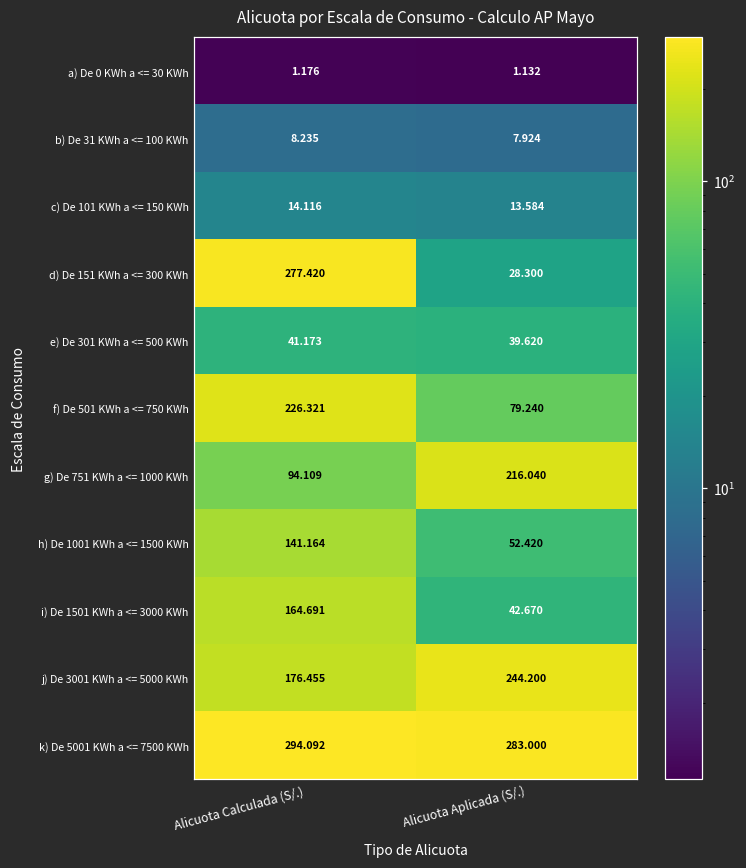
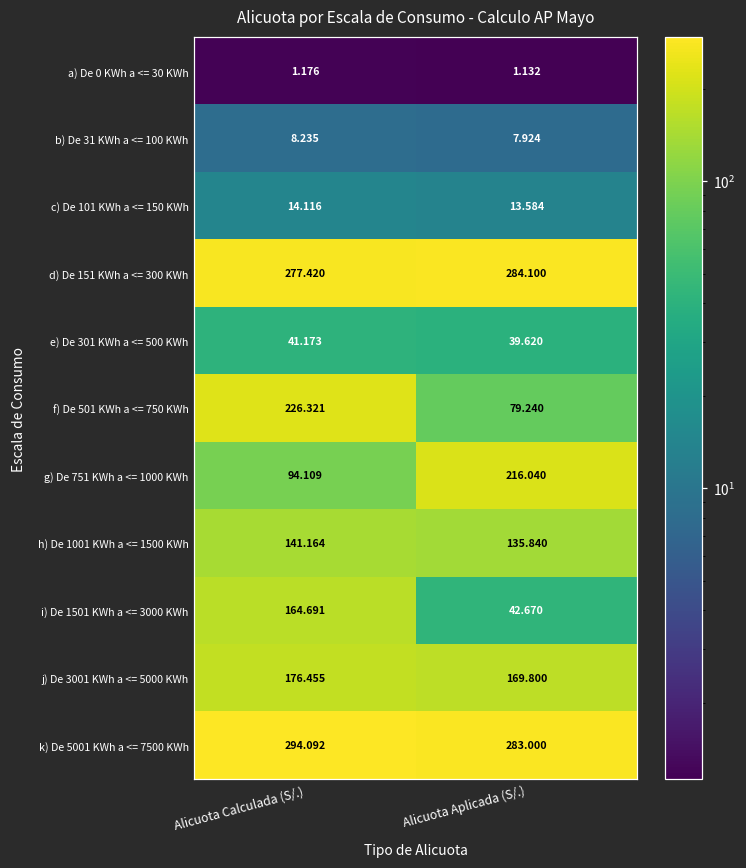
  {
    "a) De 0 KWh a <= 30 KWh": {
      "Alicuota Calculada (S/.)": 1.176,
      "Alicuota Aplicada (S/.)": 1.132
    },
    "b) De 31 KWh a <= 100 KWh": {
      "Alicuota Calculada (S/.)": 8.235,
      "Alicuota Aplicada (S/.)": 7.924
    },
    "c) De 101 KWh a <= 150 KWh": {
      "Alicuota Calculada (S/.)": 14.116,
      "Alicuota Aplicada (S/.)": 13.584
    },
    "d) De 151 KWh a <= 300 KWh": {
      "Alicuota Calculada (S/.)": 277.420,
-     "Alicuota Aplicada (S/.)": 28.300
+     "Alicuota Aplicada (S/.)": 284.100
    },
    "e) De 301 KWh a <= 500 KWh": {
      "Alicuota Calculada (S/.)": 41.173,
      "Alicuota Aplicada (S/.)": 39.620
    },
    "f) De 501 KWh a <= 750 KWh": {
      "Alicuota Calculada (S/.)": 226.321,
      "Alicuota Aplicada (S/.)": 79.240
    },
    "g) De 751 KWh a <= 1000 KWh": {
      "Alicuota Calculada (S/.)": 94.109,
      "Alicuota Aplicada (S/.)": 216.040
    },
    "h) De 1001 KWh a <= 1500 KWh": {
      "Alicuota Calculada (S/.)": 141.164,
-     "Alicuota Aplicada (S/.)": 52.420
+     "Alicuota Aplicada (S/.)": 135.840
    },
    "i) De 1501 KWh a <= 3000 KWh": {
      "Alicuota Calculada (S/.)": 164.691,
      "Alicuota Aplicada (S/.)": 42.670
    },
    "j) De 3001 KWh a <= 5000 KWh": {
      "Alicuota Calculada (S/.)": 176.455,
-     "Alicuota Aplicada (S/.)": 244.200
+     "Alicuota Aplicada (S/.)": 169.800
    },
    "k) De 5001 KWh a <= 7500 KWh": {
      "Alicuota Calculada (S/.)": 294.092,
      "Alicuota Aplicada (S/.)": 283.000
    }
  }
